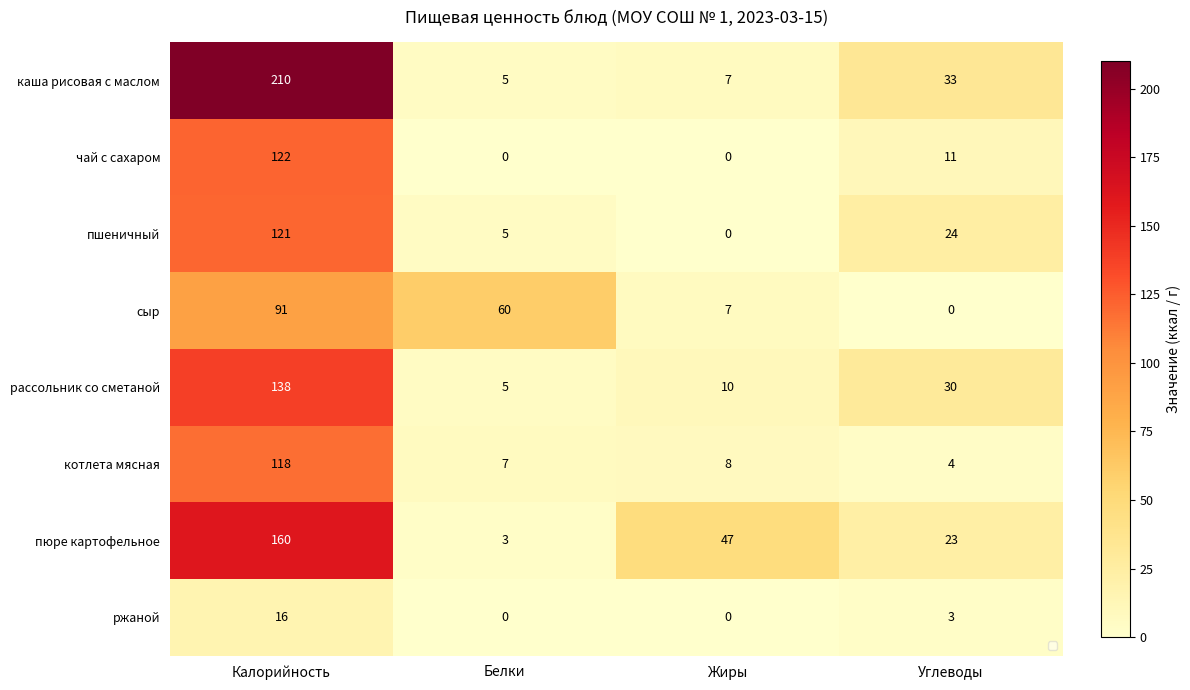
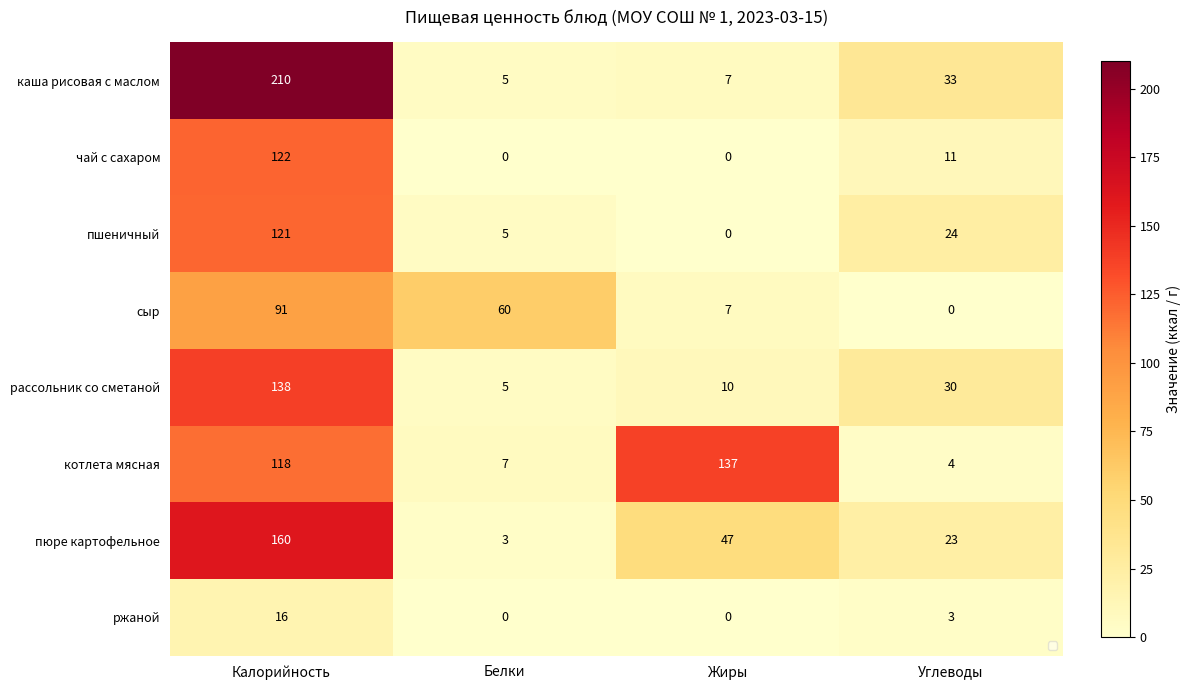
  {
    "каша рисовая с маслом": {
      "Калорийность": 210,
      "Белки": 5,
      "Жиры": 7,
      "Углеводы": 33
    },
    "чай с сахаром": {
      "Калорийность": 122,
      "Белки": 0,
      "Жиры": 0,
      "Углеводы": 11
    },
    "пшеничный": {
      "Калорийность": 121,
      "Белки": 5,
      "Жиры": 0,
      "Углеводы": 24
    },
    "сыр": {
      "Калорийность": 91,
      "Белки": 60,
      "Жиры": 7,
      "Углеводы": 0
    },
    "рассольник со сметаной": {
      "Калорийность": 138,
      "Белки": 5,
      "Жиры": 10,
      "Углеводы": 30
    },
    "котлета мясная": {
      "Калорийность": 118,
      "Белки": 7,
-     "Жиры": 8,
+     "Жиры": 137,
      "Углеводы": 4
    },
    "пюре картофельное": {
      "Калорийность": 160,
      "Белки": 3,
      "Жиры": 47,
      "Углеводы": 23
    },
    "ржаной": {
      "Калорийность": 16,
      "Белки": 0,
      "Жиры": 0,
      "Углеводы": 3
    }
  }
